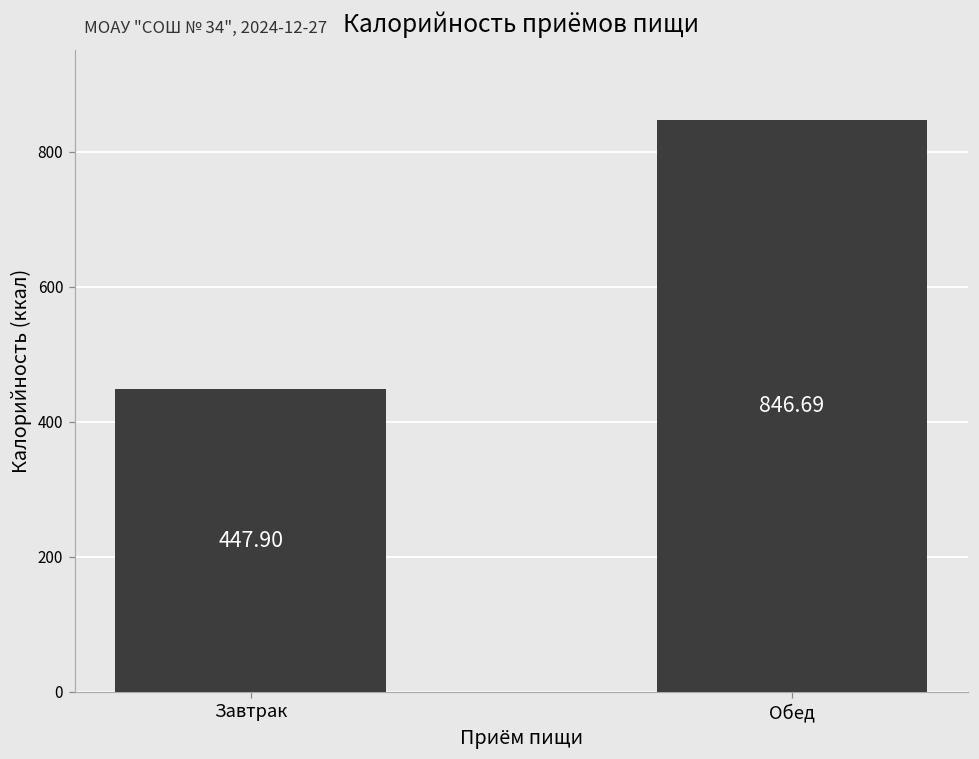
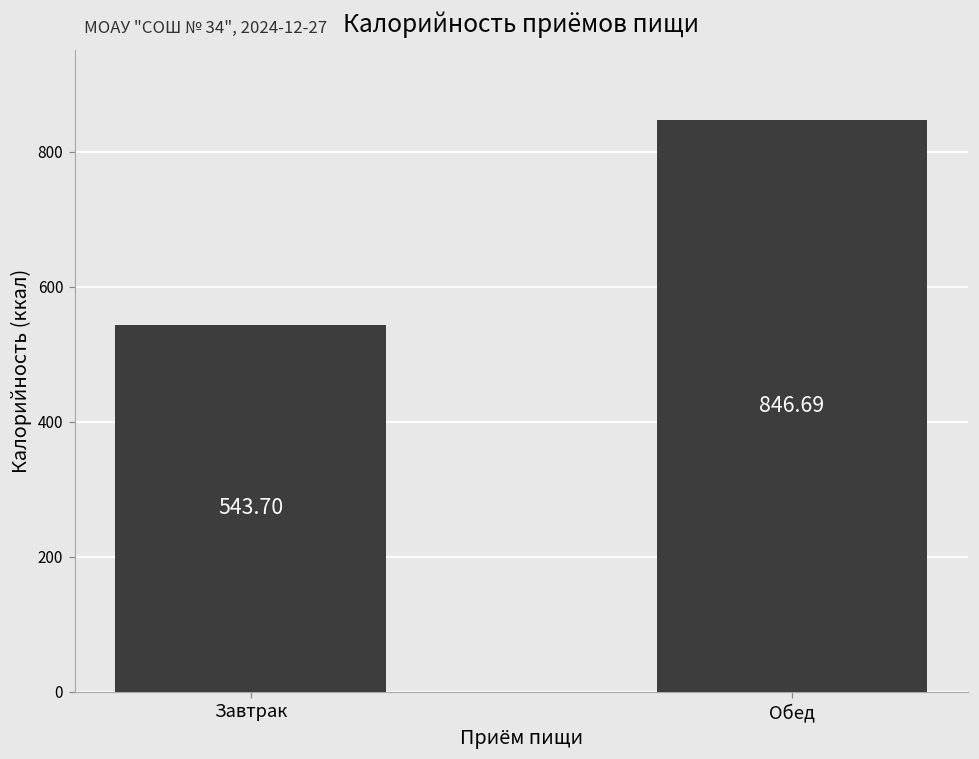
  {
-   "Завтрак": 447.90,
+   "Завтрак": 543.70,
    "Обед": 846.69
  }
